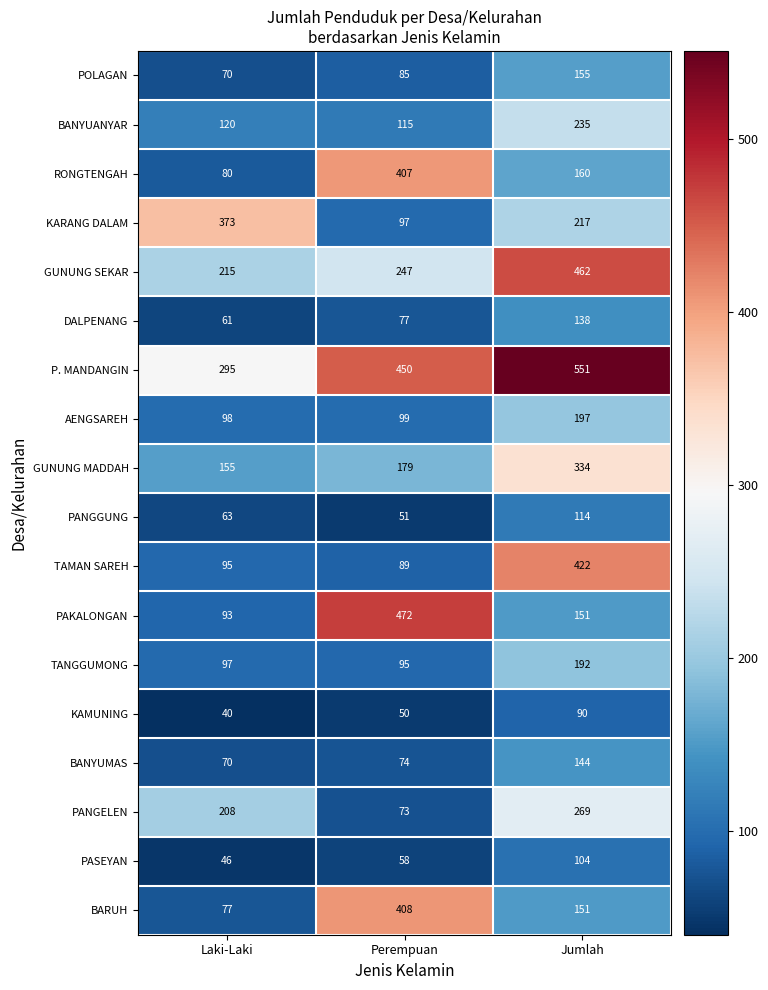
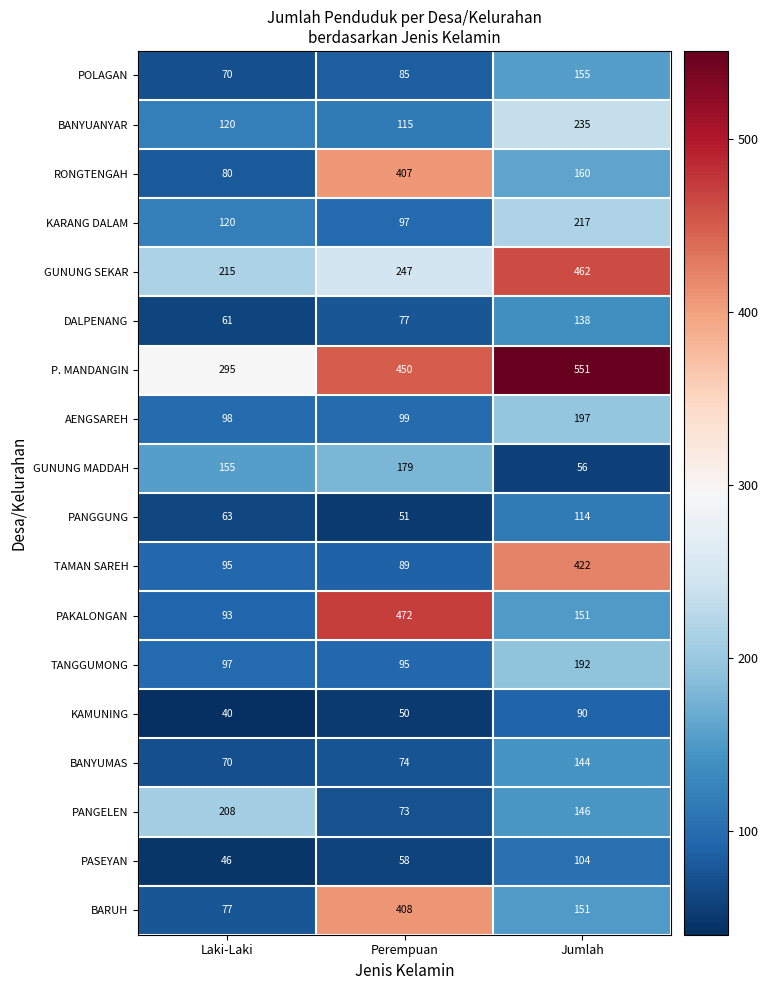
  {
    "POLAGAN": {
      "Laki-Laki": 70,
      "Perempuan": 85,
      "Jumlah": 155
    },
    "BANYUANYAR": {
      "Laki-Laki": 120,
      "Perempuan": 115,
      "Jumlah": 235
    },
    "RONGTENGAH": {
      "Laki-Laki": 80,
      "Perempuan": 407,
      "Jumlah": 160
    },
    "KARANG DALAM": {
-     "Laki-Laki": 373,
+     "Laki-Laki": 120,
      "Perempuan": 97,
      "Jumlah": 217
    },
    "GUNUNG SEKAR": {
      "Laki-Laki": 215,
      "Perempuan": 247,
      "Jumlah": 462
    },
    "DALPENANG": {
      "Laki-Laki": 61,
      "Perempuan": 77,
      "Jumlah": 138
    },
    "P. MANDANGIN": {
      "Laki-Laki": 295,
      "Perempuan": 450,
      "Jumlah": 551
    },
    "AENGSAREH": {
      "Laki-Laki": 98,
      "Perempuan": 99,
      "Jumlah": 197
    },
    "GUNUNG MADDAH": {
      "Laki-Laki": 155,
      "Perempuan": 179,
-     "Jumlah": 334
+     "Jumlah": 56
    },
    "PANGGUNG": {
      "Laki-Laki": 63,
      "Perempuan": 51,
      "Jumlah": 114
    },
    "TAMAN SAREH": {
      "Laki-Laki": 95,
      "Perempuan": 89,
      "Jumlah": 422
    },
    "PAKALONGAN": {
      "Laki-Laki": 93,
      "Perempuan": 472,
      "Jumlah": 151
    },
    "TANGGUMONG": {
      "Laki-Laki": 97,
      "Perempuan": 95,
      "Jumlah": 192
    },
    "KAMUNING": {
      "Laki-Laki": 40,
      "Perempuan": 50,
      "Jumlah": 90
    },
    "BANYUMAS": {
      "Laki-Laki": 70,
      "Perempuan": 74,
      "Jumlah": 144
    },
    "PANGELEN": {
      "Laki-Laki": 208,
      "Perempuan": 73,
-     "Jumlah": 269
+     "Jumlah": 146
    },
    "PASEYAN": {
      "Laki-Laki": 46,
      "Perempuan": 58,
      "Jumlah": 104
    },
    "BARUH": {
      "Laki-Laki": 77,
      "Perempuan": 408,
      "Jumlah": 151
    }
  }
